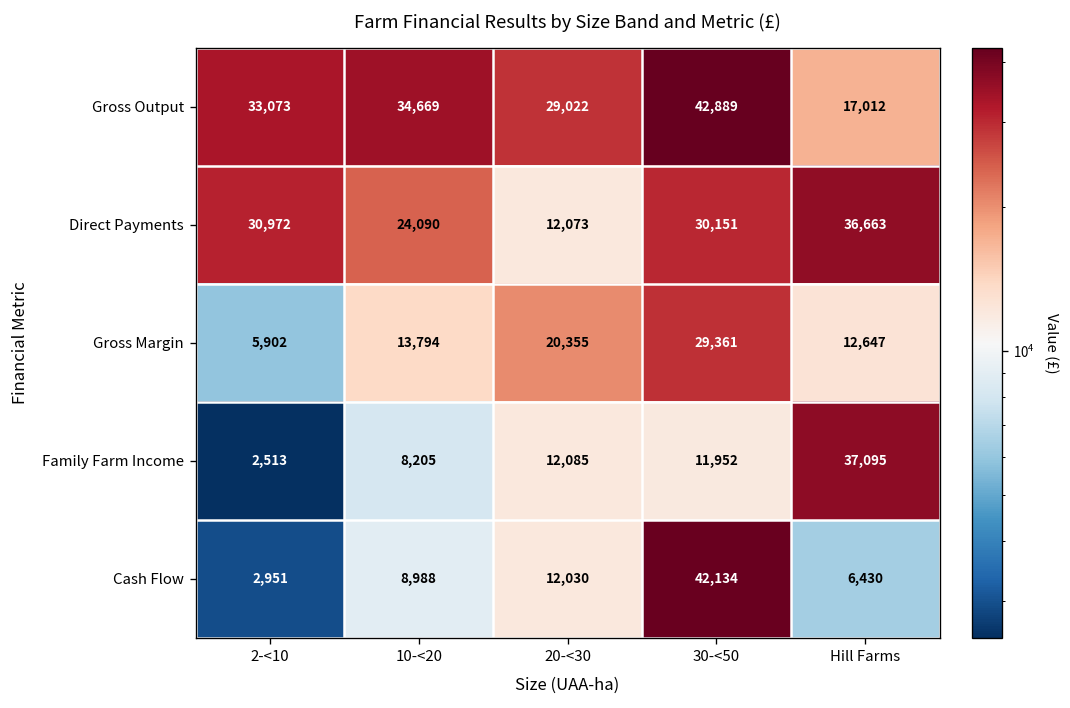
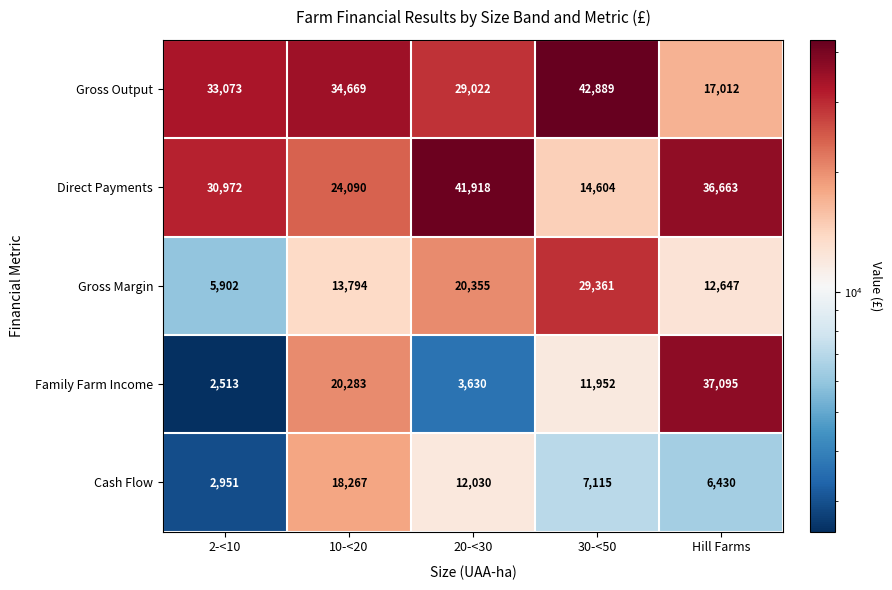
  {
    "Gross Output": {
      "2-<10": "33,073",
      "10-<20": "34,669",
      "20-<30": "29,022",
      "30-<50": "42,889",
      "Hill Farms": "17,012"
    },
    "Direct Payments": {
      "2-<10": "30,972",
      "10-<20": "24,090",
-     "20-<30": "12,073",
-     "30-<50": "30,151",
+     "20-<30": "41,918",
+     "30-<50": "14,604",
      "Hill Farms": "36,663"
    },
    "Gross Margin": {
      "2-<10": "5,902",
      "10-<20": "13,794",
      "20-<30": "20,355",
      "30-<50": "29,361",
      "Hill Farms": "12,647"
    },
    "Family Farm Income": {
      "2-<10": "2,513",
-     "10-<20": "8,205",
-     "20-<30": "12,085",
+     "10-<20": "20,283",
+     "20-<30": "3,630",
      "30-<50": "11,952",
      "Hill Farms": "37,095"
    },
    "Cash Flow": {
      "2-<10": "2,951",
-     "10-<20": "8,988",
+     "10-<20": "18,267",
      "20-<30": "12,030",
-     "30-<50": "42,134",
+     "30-<50": "7,115",
      "Hill Farms": "6,430"
    }
  }
